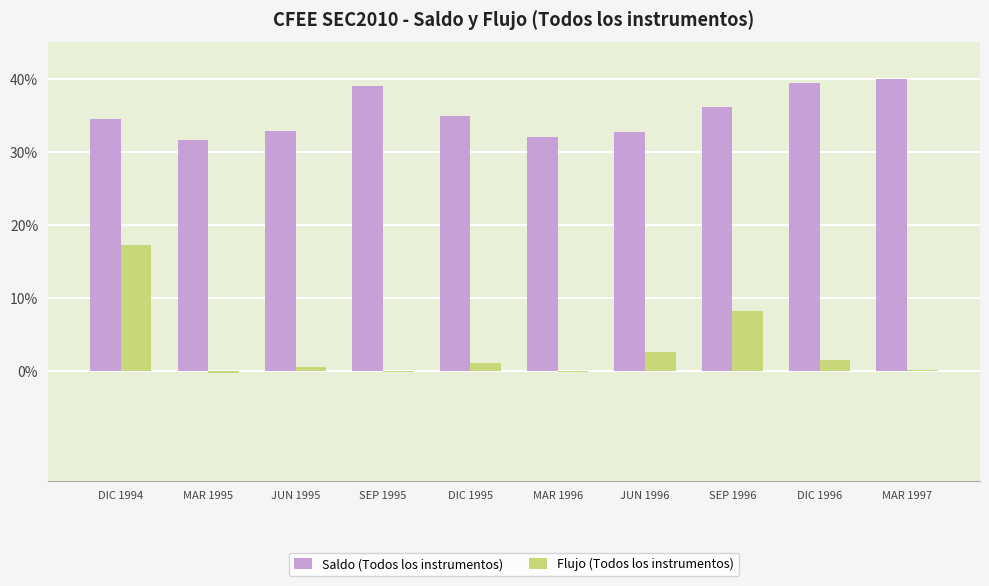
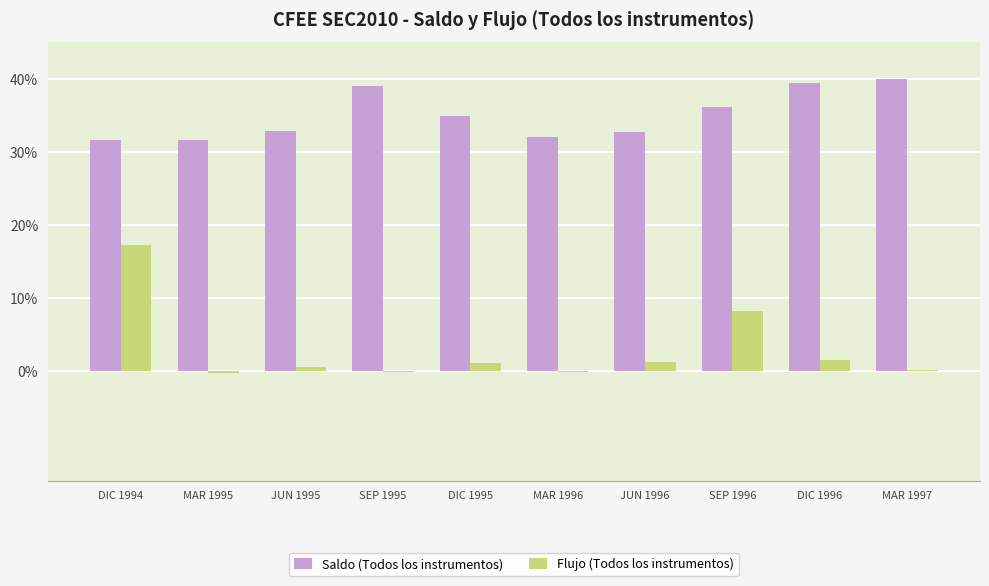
  {
    "Saldo (Todos los instrumentos)": {
-     "DIC 1994": "34%",
+     "DIC 1994": "32%",
      "MAR 1995": "32%",
      "JUN 1995": "33%",
      "SEP 1995": "39%",
      "DIC 1995": "35%",
      "MAR 1996": "32%",
      "JUN 1996": "33%",
      "SEP 1996": "36%",
      "DIC 1996": "39%",
      "MAR 1997": "40%"
    },
    "Flujo (Todos los instrumentos)": {
      "DIC 1994": "17%",
      "JUN 1995": "1%",
      "DIC 1995": "1%",
-     "JUN 1996": "3%",
+     "JUN 1996": "1%",
      "SEP 1996": "8%",
      "DIC 1996": "2%"
    }
  }
